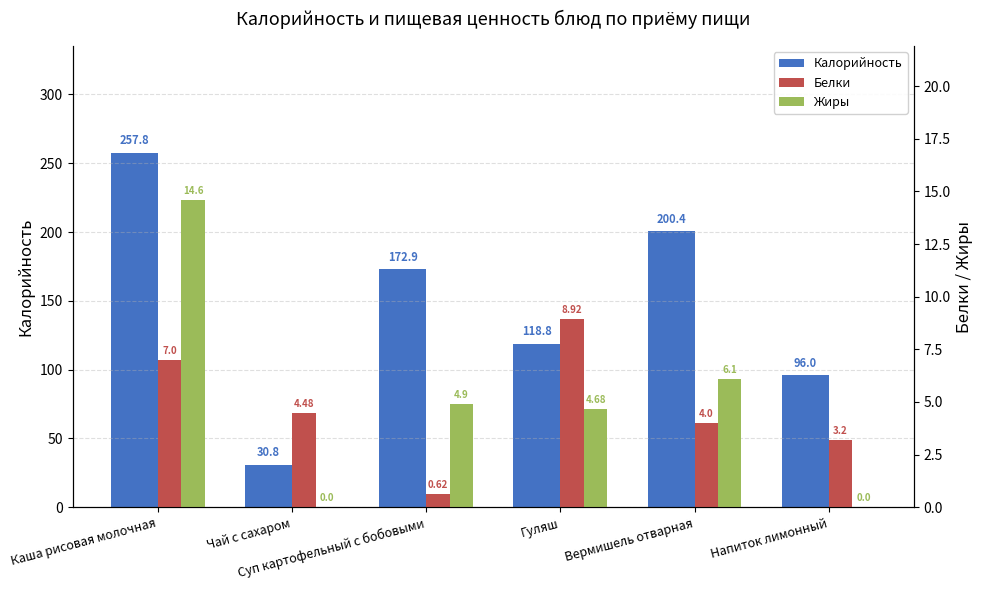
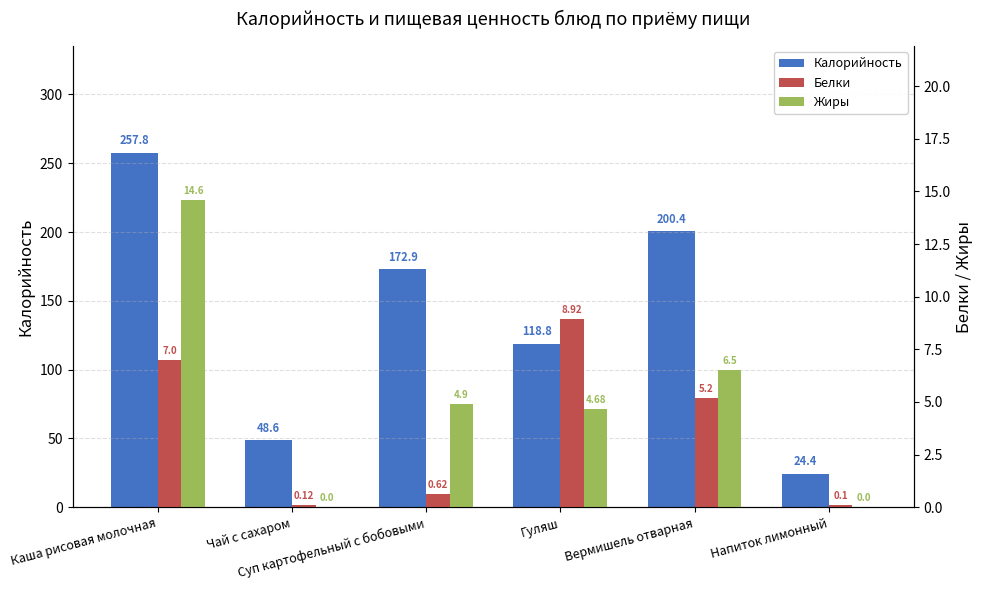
  {
    "Калорийность": {
      "Каша рисовая молочная": 257.8,
-     "Чай с сахаром": 30.8,
+     "Чай с сахаром": 48.6,
      "Суп картофельный с бобовыми": 172.9,
      "Гуляш": 118.8,
      "Вермишель отварная": 200.4,
-     "Напиток лимонный": 96.0
+     "Напиток лимонный": 24.4
    },
    "Белки": {
      "Каша рисовая молочная": 7.0,
-     "Чай с сахаром": 4.48,
+     "Чай с сахаром": 0.12,
      "Суп картофельный с бобовыми": 0.62,
      "Гуляш": 8.92,
-     "Вермишель отварная": 4.0,
-     "Напиток лимонный": 3.2
+     "Вермишель отварная": 5.2,
+     "Напиток лимонный": 0.1
    },
    "Жиры": {
      "Каша рисовая молочная": 14.6,
      "Чай с сахаром": 0.0,
      "Суп картофельный с бобовыми": 4.9,
      "Гуляш": 4.68,
-     "Вермишель отварная": 6.1,
+     "Вермишель отварная": 6.5,
      "Напиток лимонный": 0.0
    }
  }
